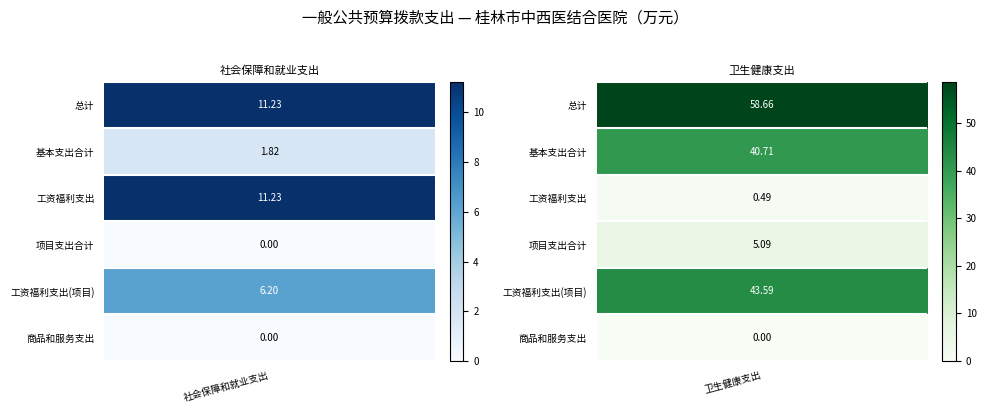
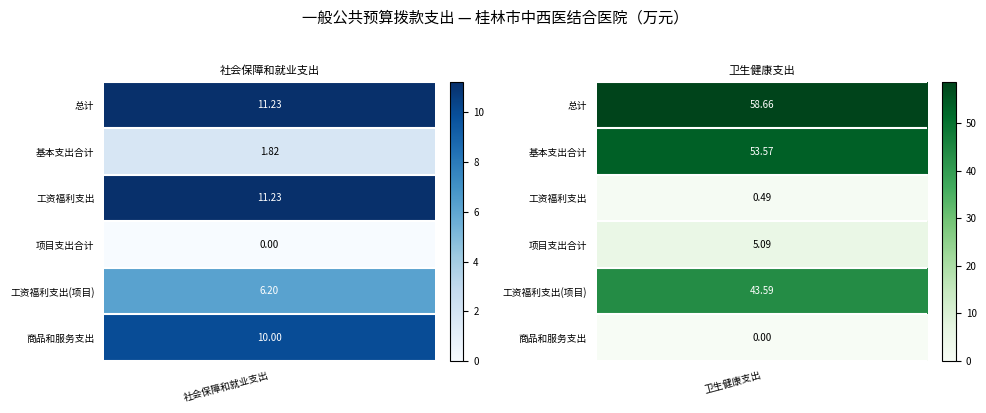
  {
    "社会保障和就业支出": {
      "总计": {
        "社会保障和就业支出": 11.23
      },
      "基本支出合计": {
        "社会保障和就业支出": 1.82
      },
      "工资福利支出": {
        "社会保障和就业支出": 11.23
      },
      "项目支出合计": {
        "社会保障和就业支出": 0.00
      },
      "工资福利支出(项目)": {
        "社会保障和就业支出": 6.20
      },
      "商品和服务支出": {
-       "社会保障和就业支出": 0.00
+       "社会保障和就业支出": 10.00
      }
    },
    "卫生健康支出": {
      "总计": {
        "卫生健康支出": 58.66
      },
      "基本支出合计": {
-       "卫生健康支出": 40.71
+       "卫生健康支出": 53.57
      },
      "工资福利支出": {
        "卫生健康支出": 0.49
      },
      "项目支出合计": {
        "卫生健康支出": 5.09
      },
      "工资福利支出(项目)": {
        "卫生健康支出": 43.59
      },
      "商品和服务支出": {
        "卫生健康支出": 0.00
      }
    }
  }
